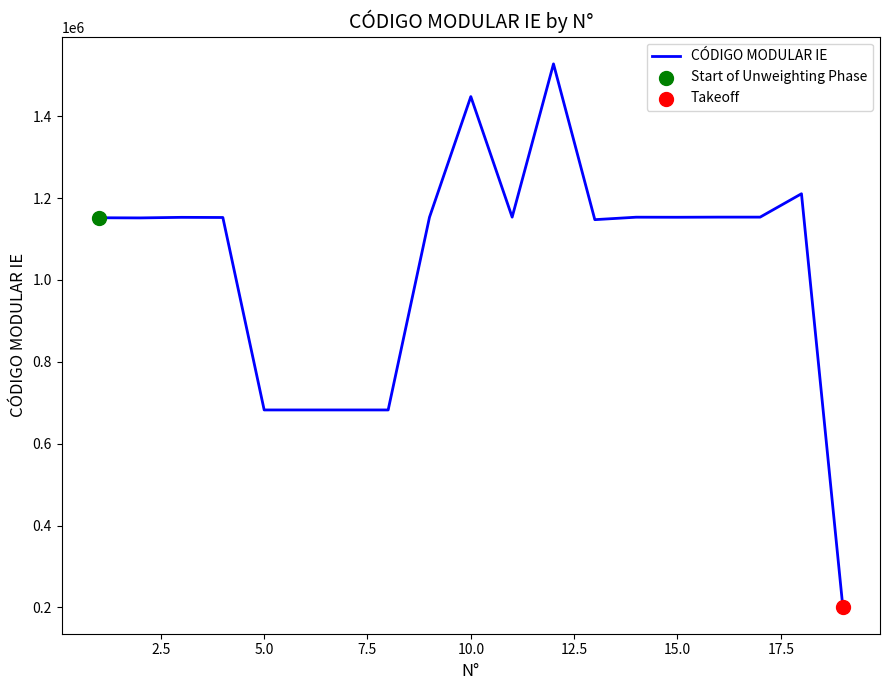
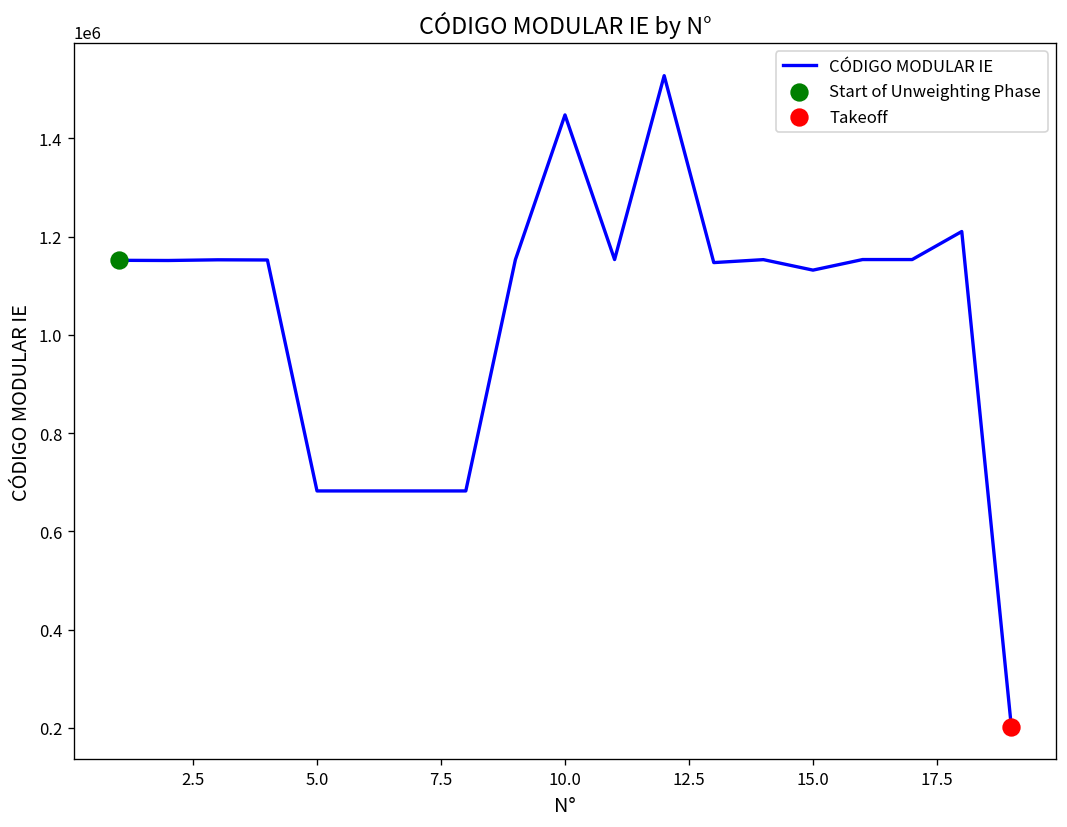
  {
    "CÓDIGO MODULAR IE": {
      "5.0": 680000,
      "10.0": 1450000,
-     "15.0": 1150000
+     "15.0": 1130000
    }
  }
